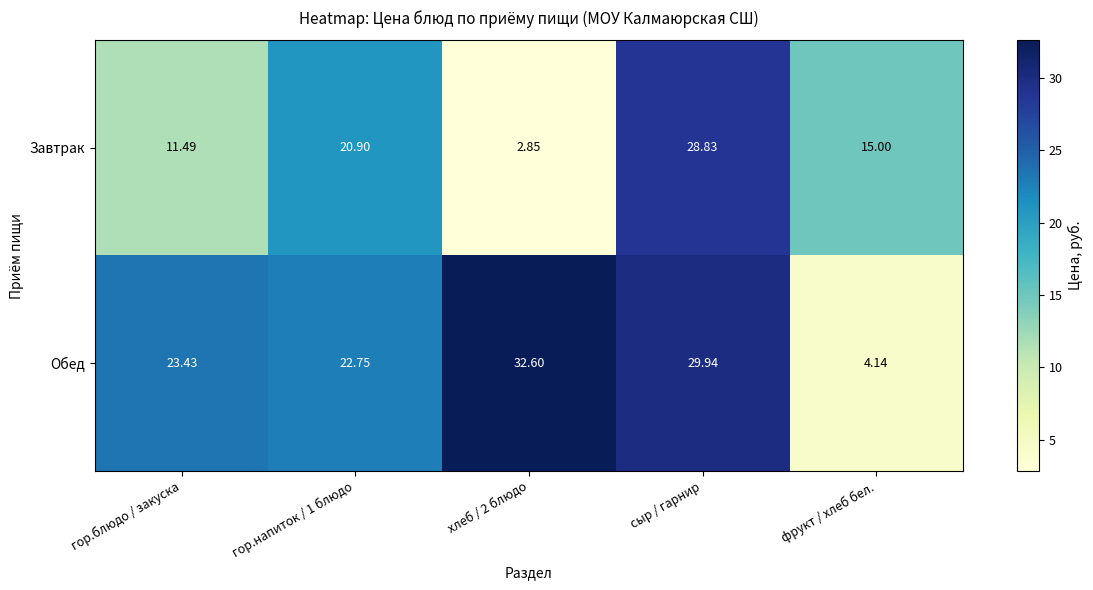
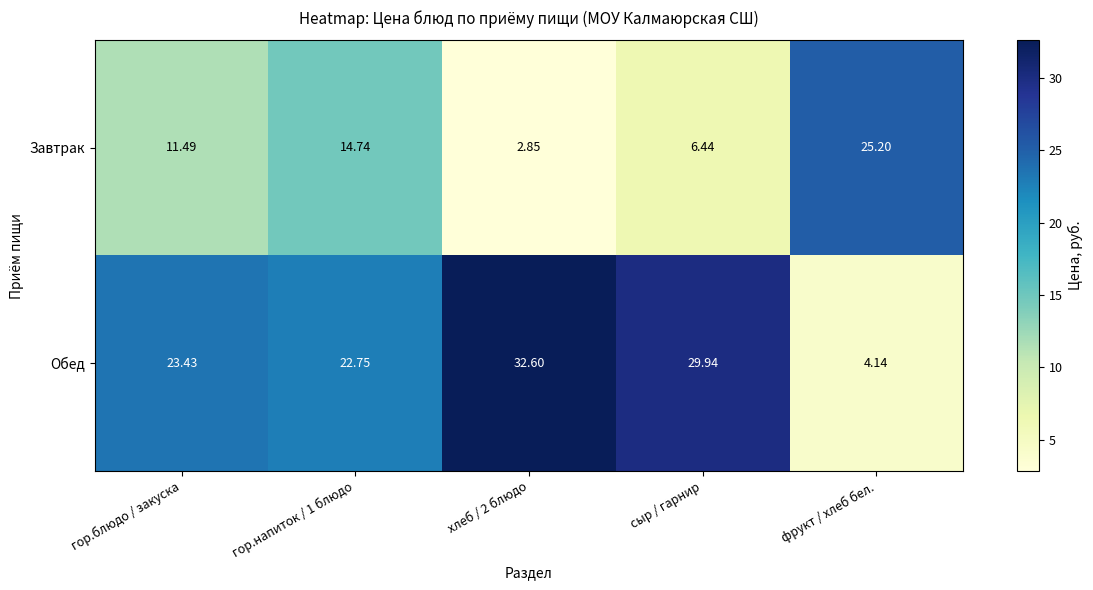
  {
    "Завтрак": {
      "гор.блюдо / закуска": 11.49,
-     "гор.напиток / 1 блюдо": 20.90,
+     "гор.напиток / 1 блюдо": 14.74,
      "хлеб / 2 блюдо": 2.85,
-     "сыр / гарнир": 28.83,
-     "фрукт / хлеб бел.": 15.00
+     "сыр / гарнир": 6.44,
+     "фрукт / хлеб бел.": 25.20
    },
    "Обед": {
      "гор.блюдо / закуска": 23.43,
      "гор.напиток / 1 блюдо": 22.75,
      "хлеб / 2 блюдо": 32.60,
      "сыр / гарнир": 29.94,
      "фрукт / хлеб бел.": 4.14
    }
  }
